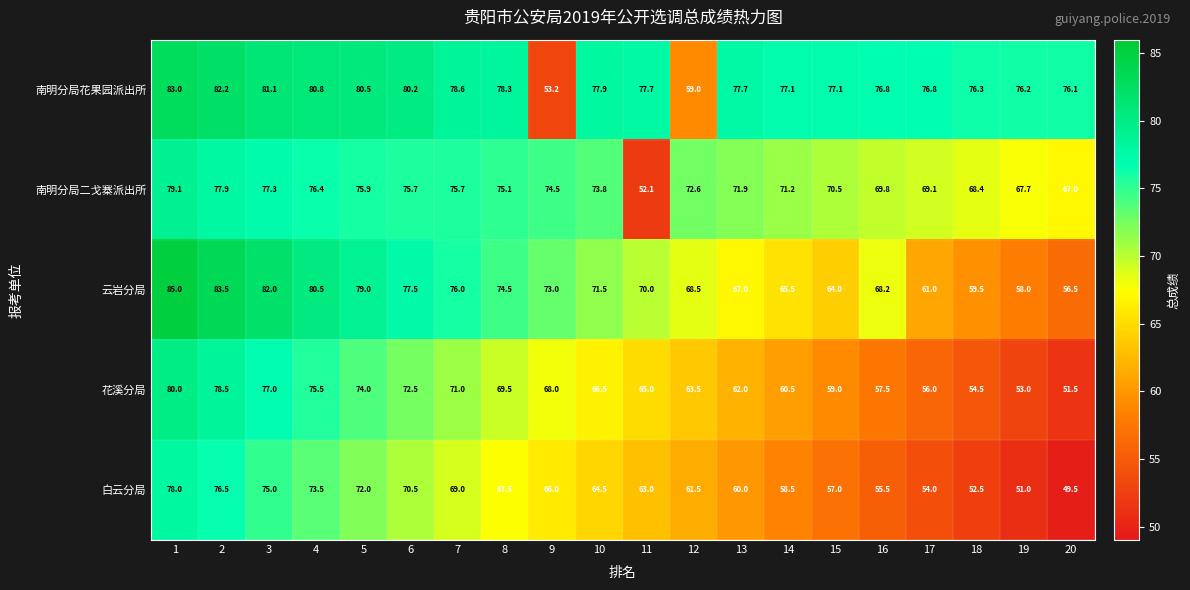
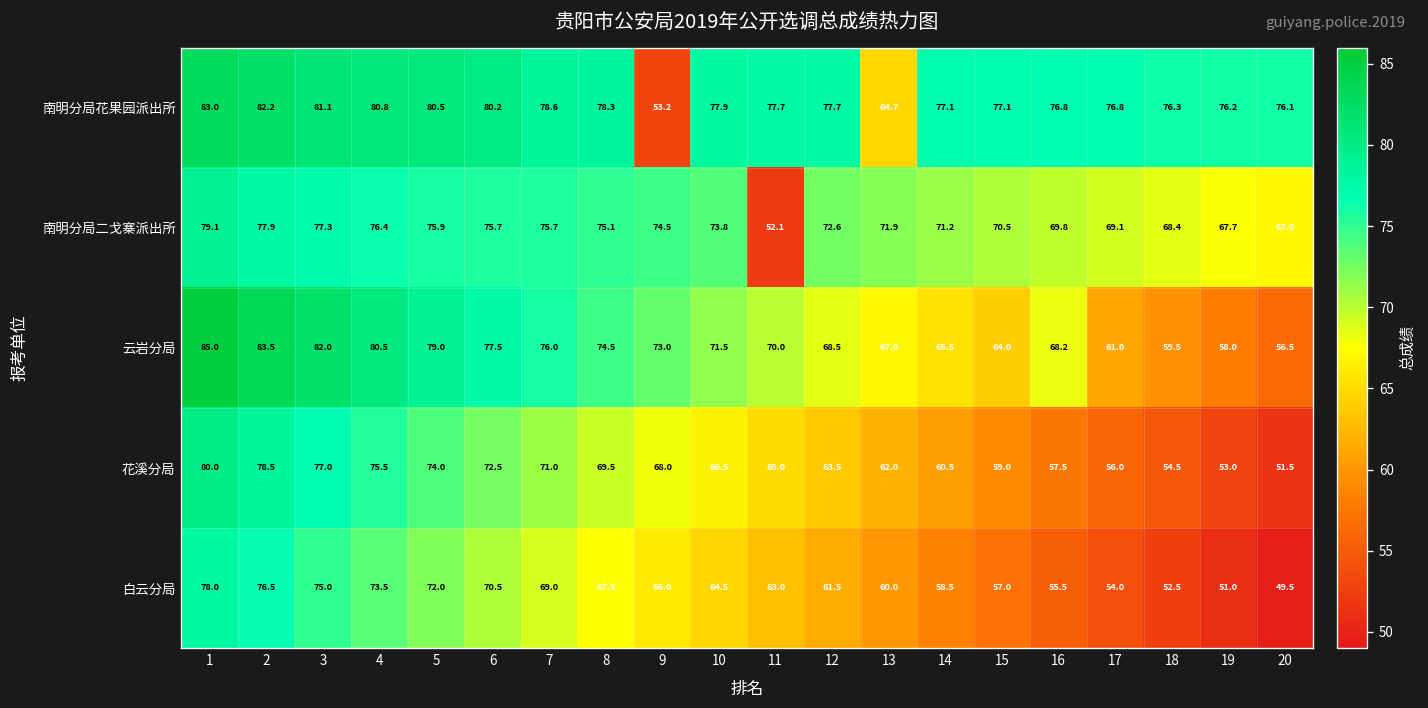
  {
    "南明分局花果园派出所": {
      "1": 83.0,
      "2": 82.2,
      "3": 81.1,
      "4": 80.8,
      "5": 80.5,
      "6": 80.2,
      "7": 78.6,
      "8": 78.3,
      "9": 53.2,
      "10": 77.9,
      "11": 77.7,
-     "12": 59.0,
-     "13": 77.7,
+     "12": 77.7,
+     "13": 64.7,
      "14": 77.1,
      "15": 77.1,
      "16": 76.8,
      "17": 76.8,
      "18": 76.3,
      "19": 76.2,
      "20": 76.1
    },
    "南明分局二戈寨派出所": {
      "1": 79.1,
      "2": 77.9,
      "3": 77.3,
      "4": 76.4,
      "5": 75.9,
      "6": 75.7,
      "7": 75.7,
      "8": 75.1,
      "9": 74.5,
      "10": 73.8,
      "11": 52.1,
      "12": 72.6,
      "13": 71.9,
      "14": 71.2,
      "15": 70.5,
      "16": 69.8,
      "17": 69.1,
      "18": 68.4,
      "19": 67.7,
      "20": 67.0
    },
    "云岩分局": {
      "1": 85.0,
      "2": 83.5,
      "3": 82.0,
      "4": 80.5,
      "5": 79.0,
      "6": 77.5,
      "7": 76.0,
      "8": 74.5,
      "9": 73.0,
      "10": 71.5,
      "11": 70.0,
      "12": 68.5,
      "13": 67.0,
      "14": 65.5,
      "15": 64.0,
      "16": 68.2,
      "17": 61.0,
      "18": 59.5,
      "19": 58.0,
      "20": 56.5
    },
    "花溪分局": {
      "1": 80.0,
      "2": 78.5,
      "3": 77.0,
      "4": 75.5,
      "5": 74.0,
      "6": 72.5,
      "7": 71.0,
      "8": 69.5,
      "9": 68.0,
      "10": 66.5,
      "11": 65.0,
      "12": 63.5,
      "13": 62.0,
      "14": 60.5,
      "15": 59.0,
      "16": 57.5,
      "17": 56.0,
      "18": 54.5,
      "19": 53.0,
      "20": 51.5
    },
    "白云分局": {
      "1": 78.0,
      "2": 76.5,
      "3": 75.0,
      "4": 73.5,
      "5": 72.0,
      "6": 70.5,
      "7": 69.0,
      "8": 67.5,
      "9": 66.0,
      "10": 64.5,
      "11": 63.0,
      "12": 61.5,
      "13": 60.0,
      "14": 58.5,
      "15": 57.0,
      "16": 55.5,
      "17": 54.0,
      "18": 52.5,
      "19": 51.0,
      "20": 49.5
    }
  }
